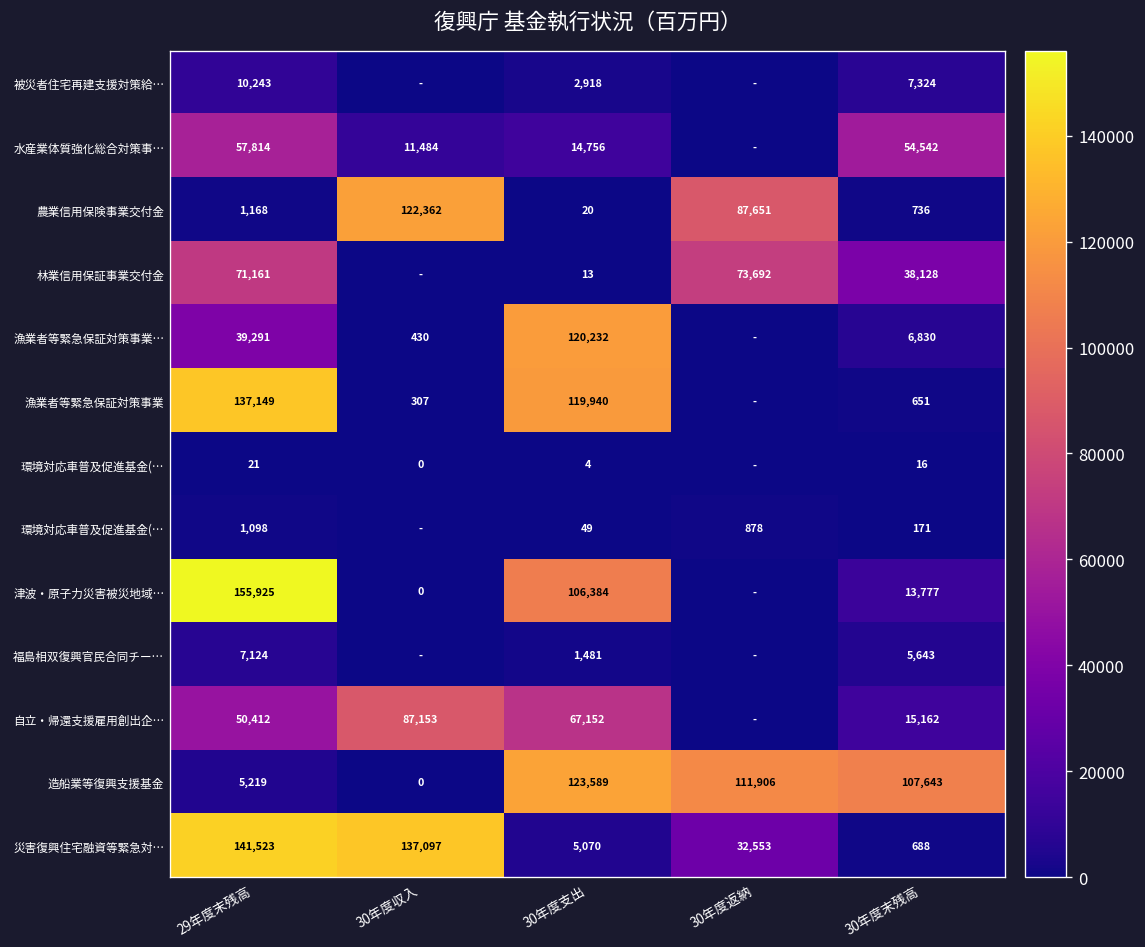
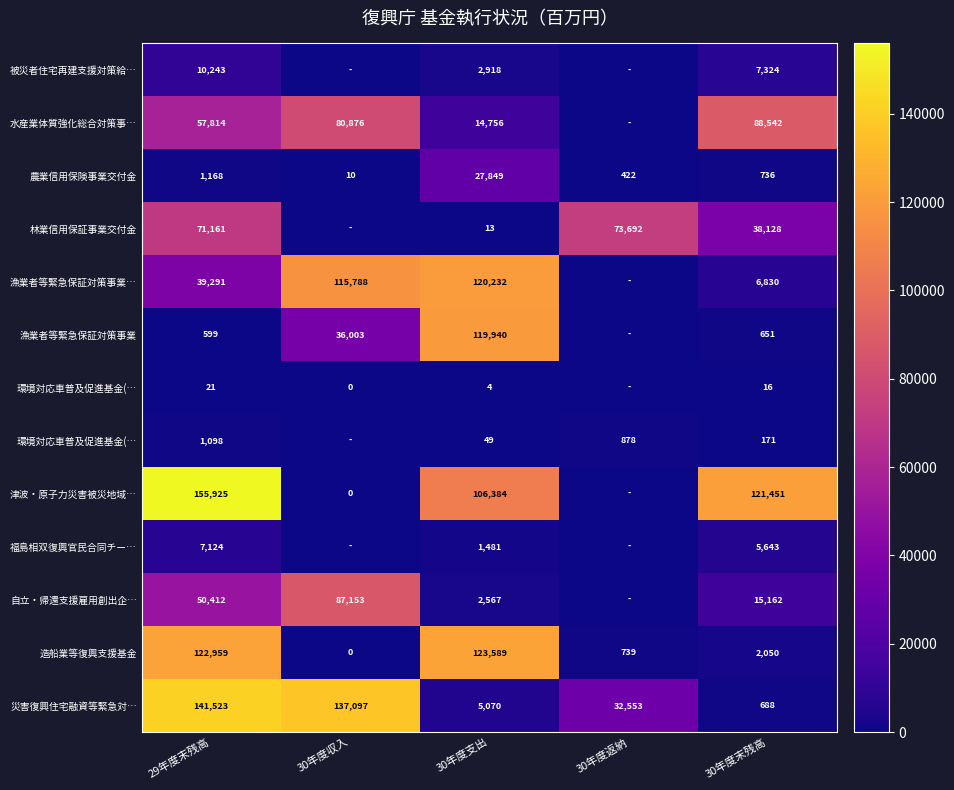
  {
    "被災者住宅再建支援対策給…": {
      "29年度末残高": "10,243",
      "30年度支出": "2,918",
      "30年度末残高": "7,324"
    },
    "水産業体質強化総合対策事…": {
      "29年度末残高": "57,814",
-     "30年度収入": "11,484",
+     "30年度収入": "80,876",
      "30年度支出": "14,756",
-     "30年度末残高": "54,542"
+     "30年度末残高": "88,542"
    },
    "農業信用保険事業交付金": {
      "29年度末残高": "1,168",
-     "30年度収入": "122,362",
-     "30年度支出": "20",
-     "30年度返納": "87,651",
+     "30年度収入": "10",
+     "30年度支出": "27,849",
+     "30年度返納": "422",
      "30年度末残高": "736"
    },
    "林業信用保証事業交付金": {
      "29年度末残高": "71,161",
      "30年度支出": "13",
      "30年度返納": "73,692",
      "30年度末残高": "38,128"
    },
    "漁業者等緊急保証対策事業…": {
      "29年度末残高": "39,291",
-     "30年度収入": "430",
+     "30年度収入": "115,788",
      "30年度支出": "120,232",
      "30年度末残高": "6,830"
    },
    "漁業者等緊急保証対策事業": {
-     "29年度末残高": "137,149",
-     "30年度収入": "307",
+     "29年度末残高": "599",
+     "30年度収入": "36,003",
      "30年度支出": "119,940",
      "30年度末残高": "651"
    },
    "津波・原子力災害被災地域…": {
      "29年度末残高": "155,925",
      "30年度収入": "0",
      "30年度支出": "106,384",
-     "30年度末残高": "13,777"
+     "30年度末残高": "121,451"
    },
    "福島相双復興官民合同チー…": {
      "29年度末残高": "7,124",
      "30年度支出": "1,481",
      "30年度末残高": "5,643"
    },
    "自立・帰還支援雇用創出企…": {
      "29年度末残高": "50,412",
      "30年度収入": "87,153",
-     "30年度支出": "67,152",
+     "30年度支出": "2,567",
      "30年度末残高": "15,162"
    },
    "造船業等復興支援基金": {
-     "29年度末残高": "5,219",
+     "29年度末残高": "122,959",
      "30年度収入": "0",
      "30年度支出": "123,589",
-     "30年度返納": "111,906",
-     "30年度末残高": "107,643"
+     "30年度返納": "739",
+     "30年度末残高": "2,050"
    },
    "災害復興住宅融資等緊急対…": {
      "29年度末残高": "141,523",
      "30年度収入": "137,097",
      "30年度支出": "5,070",
      "30年度返納": "32,553",
      "30年度末残高": "688"
    }
  }
